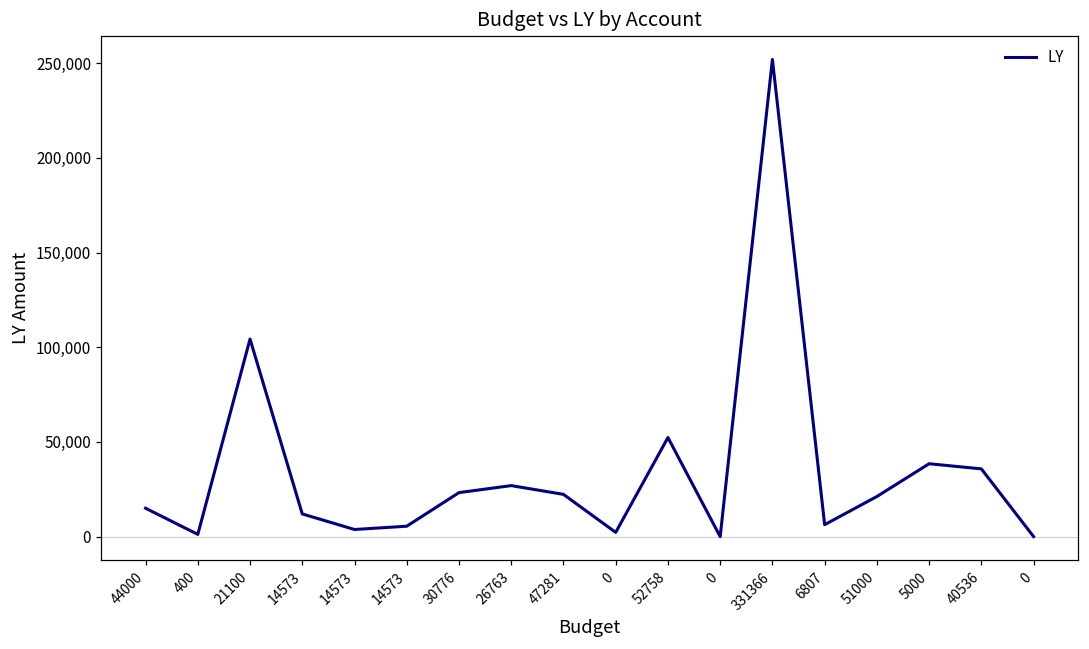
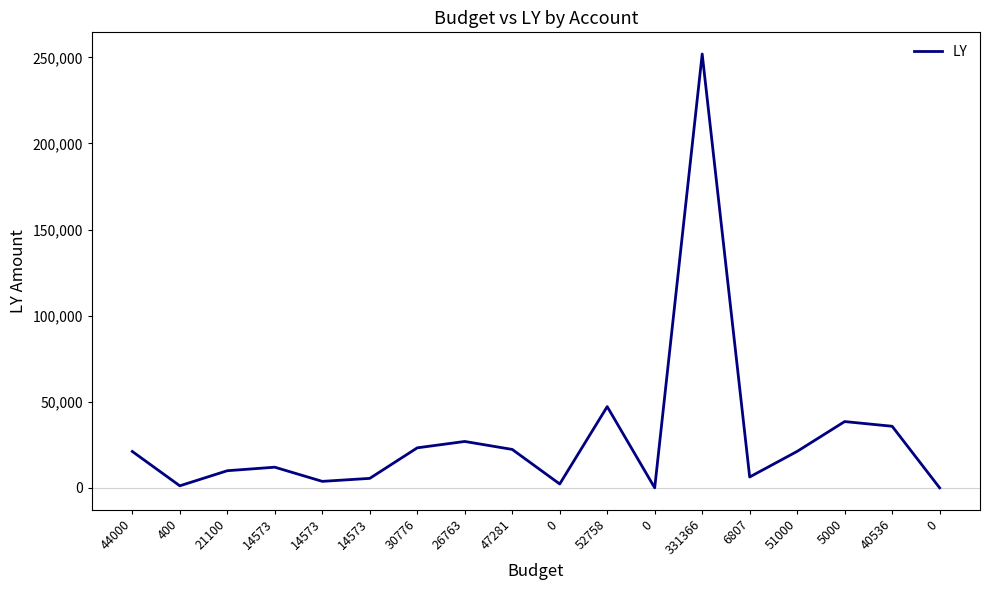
  {
-   "44000": "15,000",
+   "44000": "21,000",
    "400": "1,000",
-   "21100": "104,000",
+   "21100": "10,000",
    "30776": "23,000",
    "26763": "27,000",
    "47281": "22,000",
-   "52758": "52,000",
+   "52758": "47,000",
    "331366": "252,000",
    "6807": "6,000",
    "51000": "21,000",
    "5000": "38,000",
    "40536": "36,000"
  }
